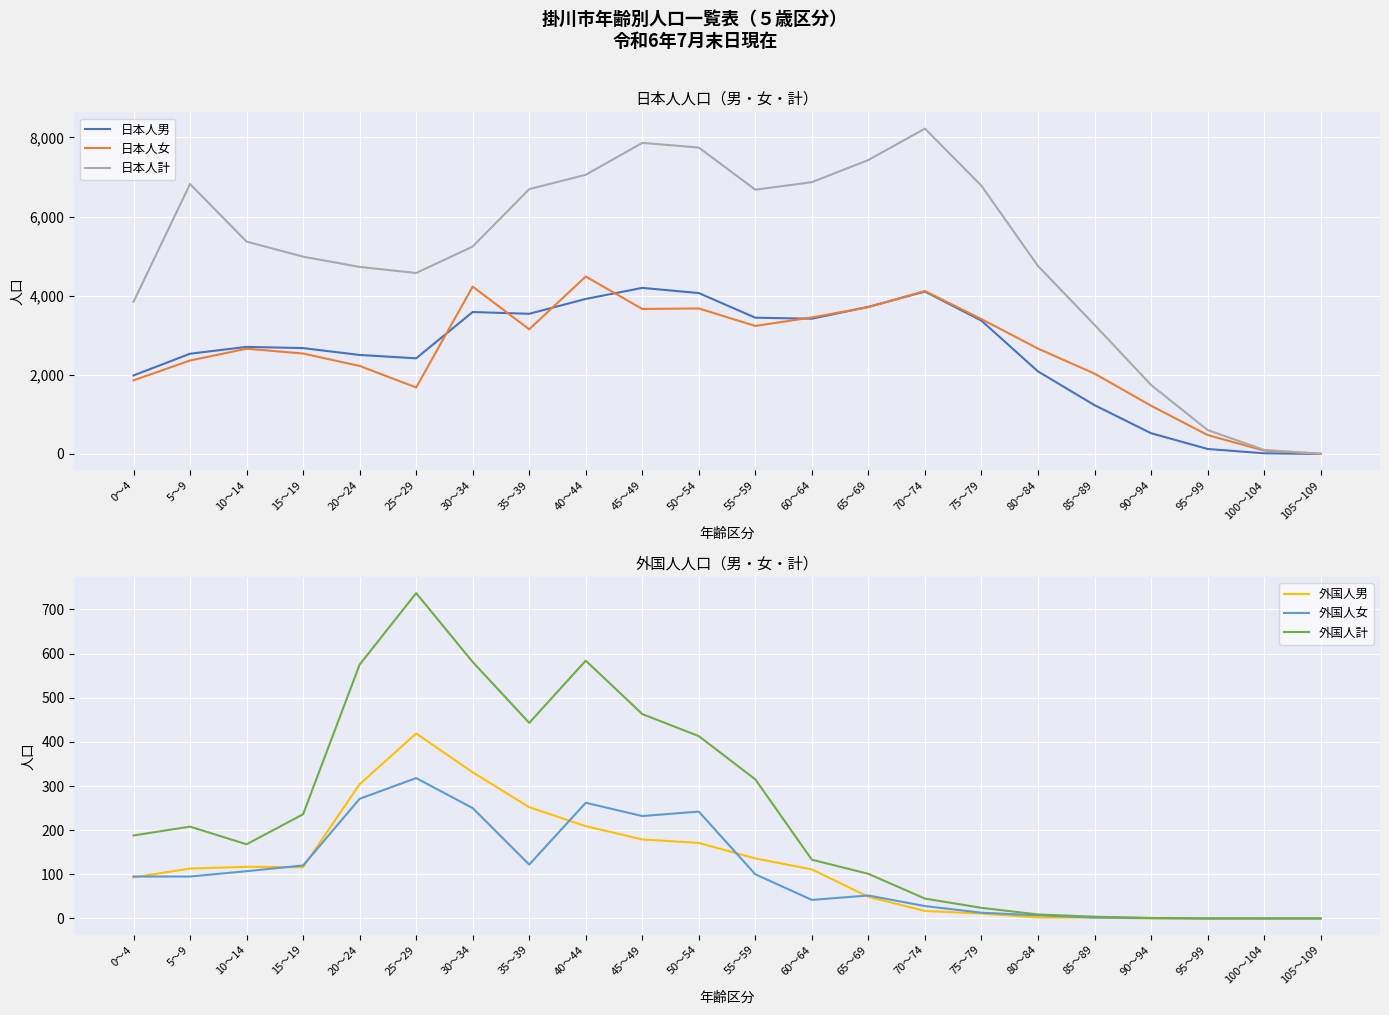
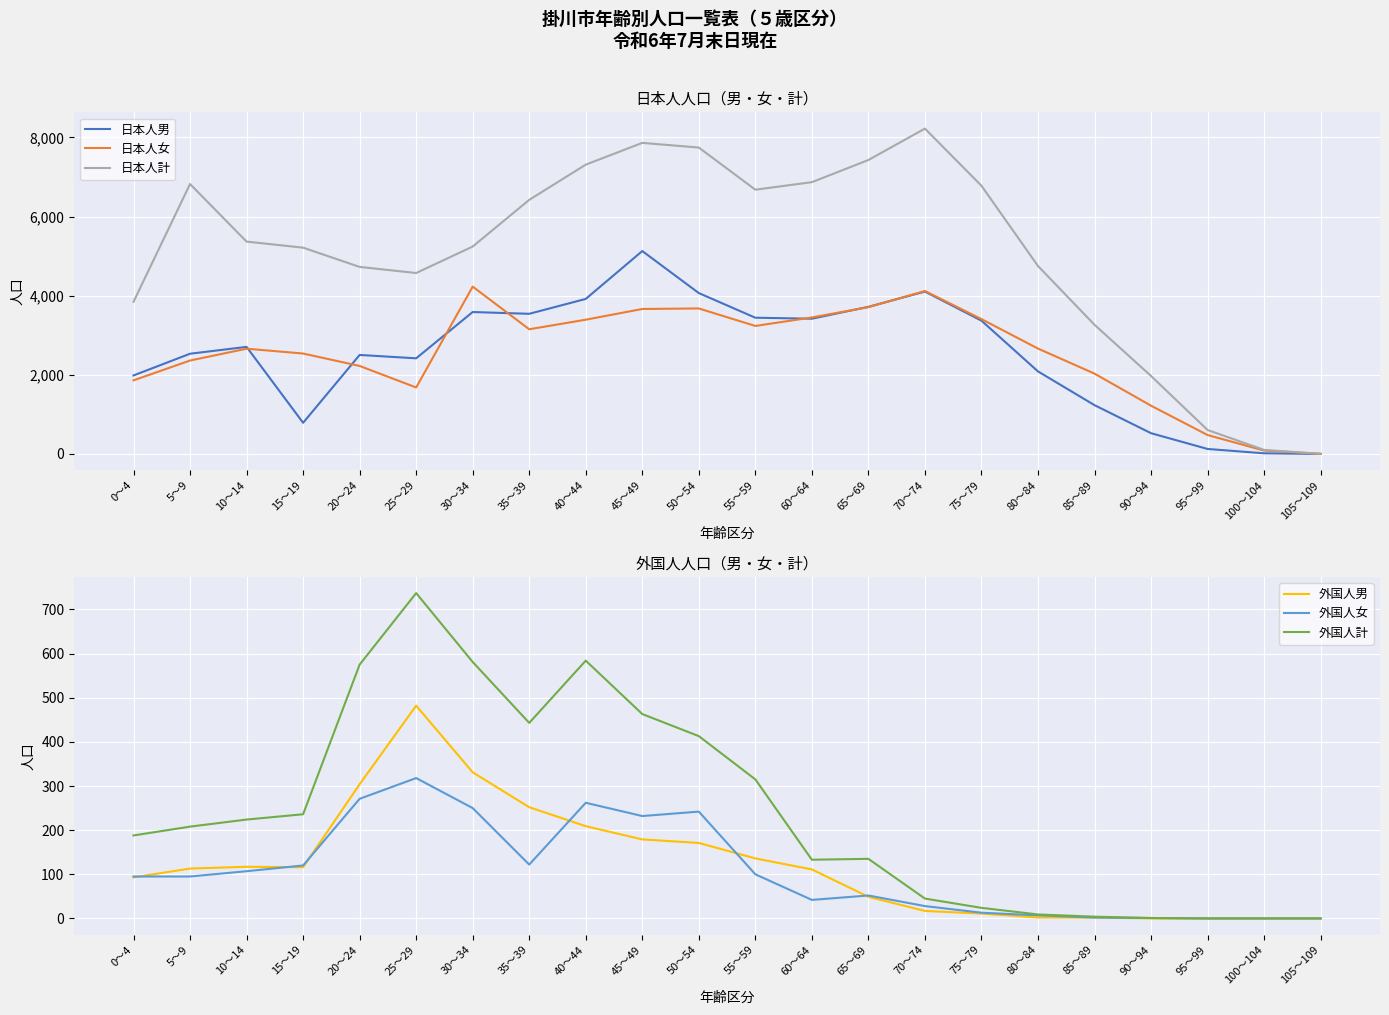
  {
    "日本人人口（男・女・計）": {
      "日本人男": {
        "0～4": "2,000",
        "5～9": "2,500",
-       "15～19": "2,700",
+       "15～19": "800",
        "20～24": "2,500",
        "25～29": "2,400",
        "30～34": "3,600",
        "35～39": "3,500",
        "40～44": "3,900",
-       "45～49": "4,200",
+       "45～49": "5,100",
        "50～54": "4,100",
        "55～59": "3,400",
        "80～84": "2,100",
        "85～89": "1,200",
        "90～94": "500",
        "95～99": "100",
        "100～104": "0"
      },
      "日本人女": {
        "0～4": "1,900",
        "5～9": "2,400",
        "15～19": "2,500",
        "20～24": "2,200",
        "25～29": "1,700",
        "30～34": "4,200",
        "35～39": "3,200",
-       "40～44": "4,500",
+       "40～44": "3,400",
        "45～49": "3,700",
        "50～54": "3,700",
        "55～59": "3,200",
        "80～84": "2,700",
        "85～89": "2,000",
        "90～94": "1,200",
        "95～99": "500"
      },
      "日本人計": {
        "0～4": "3,800",
        "5～9": "6,800",
        "10～14": "5,400",
-       "15～19": "5,000",
+       "15～19": "5,200",
        "20～24": "4,700",
        "25～29": "4,600",
        "30～34": "5,200",
-       "35～39": "6,700",
-       "40～44": "7,100",
+       "35～39": "6,400",
+       "40～44": "7,300",
        "45～49": "7,900",
        "50～54": "7,700",
        "55～59": "6,700",
        "60～64": "6,900",
        "65～69": "7,400",
        "70～74": "8,200",
        "75～79": "6,800",
        "80～84": "4,800",
        "85～89": "3,300",
-       "90～94": "1,700",
+       "90～94": "2,000",
        "95～99": "600"
      }
    },
    "外国人人口（男・女・計）": {
      "外国人男": {
        "5～9": "110",
        "10～14": "120",
        "20～24": "300",
-       "25～29": "420",
+       "25～29": "480",
        "30～34": "330",
        "35～39": "250",
        "40～44": "210",
        "45～49": "180",
        "50～54": "170",
        "55～59": "140",
        "60～64": "110",
        "70～74": "20"
      },
      "外国人女": {
        "5～9": "100",
        "10～14": "110",
        "20～24": "270",
        "25～29": "320",
        "30～34": "250",
        "35～39": "120",
        "40～44": "260",
        "45～49": "230",
        "50～54": "240",
        "55～59": "100",
        "60～64": "40",
        "70～74": "30"
      },
      "外国人計": {
        "0～4": "190",
        "5～9": "210",
-       "10～14": "170",
+       "10～14": "220",
        "15～19": "240",
        "20～24": "580",
        "25～29": "740",
        "30～34": "580",
        "35～39": "440",
        "40～44": "580",
        "45～49": "460",
        "50～54": "410",
        "55～59": "320",
        "60～64": "130",
-       "65～69": "100",
+       "65～69": "140",
        "70～74": "50",
        "75～79": "20"
      }
    }
  }
